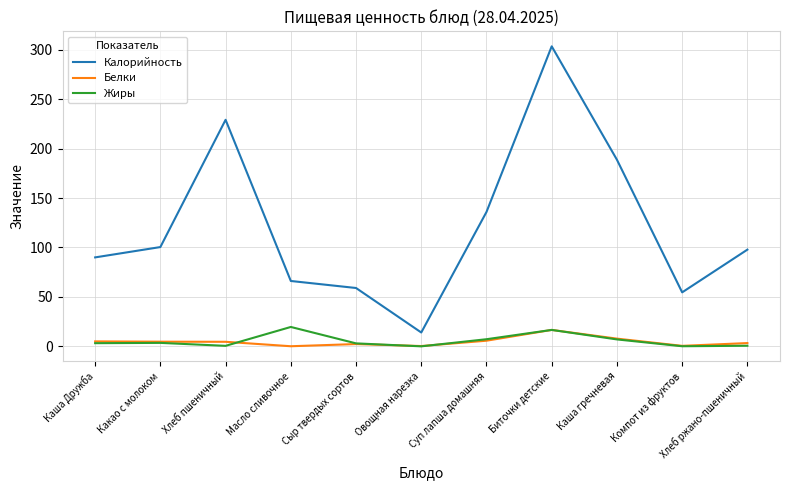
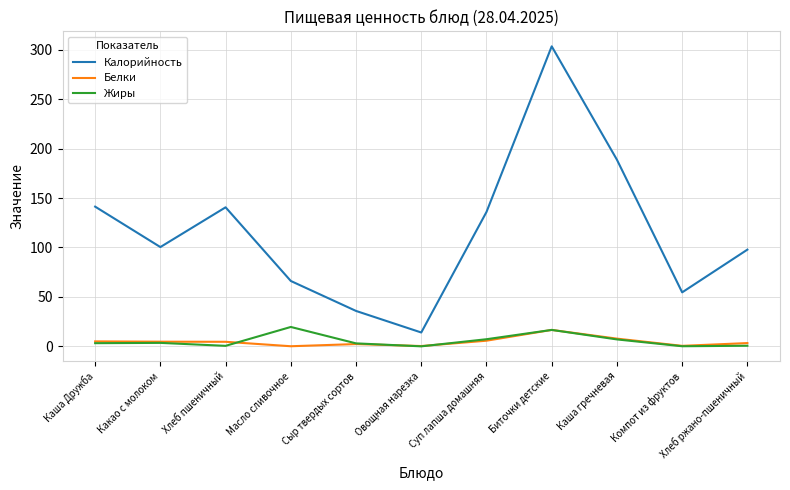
  {
    "Калорийность": {
-     "Каша Дружба": 90,
+     "Каша Дружба": 140,
      "Какао с молоком": 100,
-     "Хлеб пшеничный": 230,
+     "Хлеб пшеничный": 140,
      "Масло сливочное": 70,
-     "Сыр твердых сортов": 60,
+     "Сыр твердых сортов": 40,
      "Овощная нарезка": 10,
      "Суп лапша домашняя": 140,
      "Биточки детские": 300,
      "Каша гречневая": 190,
      "Компот из фруктов": 50,
      "Хлеб ржано-пшеничный": 100
    },
    "Белки": {
      "Хлеб пшеничный": 0,
      "Масло сливочное": 0,
      "Хлеб ржано-пшеничный": 0
    },
    "Жиры": {
      "Хлеб пшеничный": 0,
      "Масло сливочное": 20,
      "Хлеб ржано-пшеничный": 0
    }
  }
